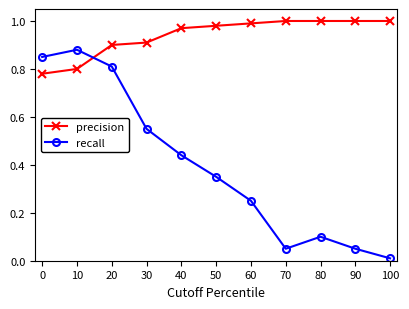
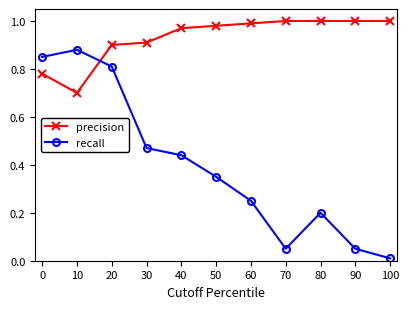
  {
    "precision": {
      "0": 0.78,
-     "10": 0.8,
+     "10": 0.7,
      "20": 0.9,
      "30": 0.9,
      "40": 0.97,
      "50": 0.98,
      "60": 1.0,
      "70": 1.0,
      "80": 1.0,
      "90": 1.0,
      "100": 1.0
    },
    "recall": {
      "0": 0.85,
      "10": 0.88,
      "20": 0.81,
-     "30": 0.55,
+     "30": 0.47,
      "40": 0.44,
      "50": 0.35,
      "60": 0.25,
      "70": 0.05,
-     "80": 0.1,
+     "80": 0.2,
      "90": 0.05,
      "100": 0.01
    }
  }
